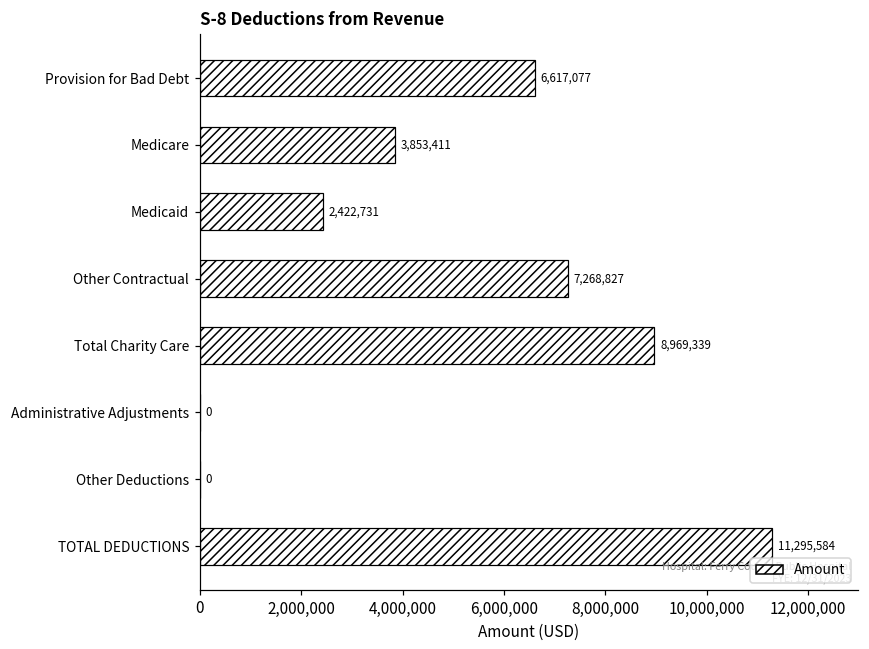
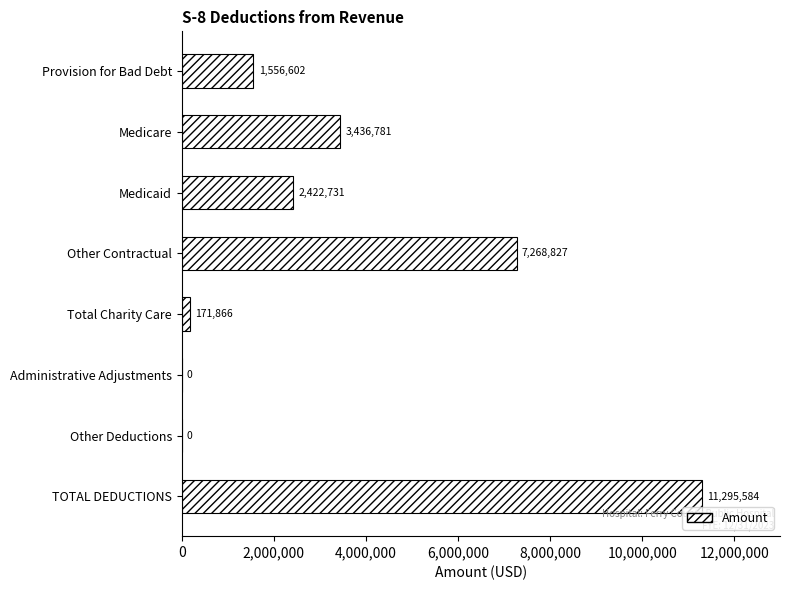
  {
-   "Provision for Bad Debt": "6,617,077",
-   "Medicare": "3,853,411",
+   "Provision for Bad Debt": "1,556,602",
+   "Medicare": "3,436,781",
    "Medicaid": "2,422,731",
    "Other Contractual": "7,268,827",
-   "Total Charity Care": "8,969,339",
+   "Total Charity Care": "171,866",
    "Administrative Adjustments": "0",
    "Other Deductions": "0",
    "TOTAL DEDUCTIONS": "11,295,584"
  }
